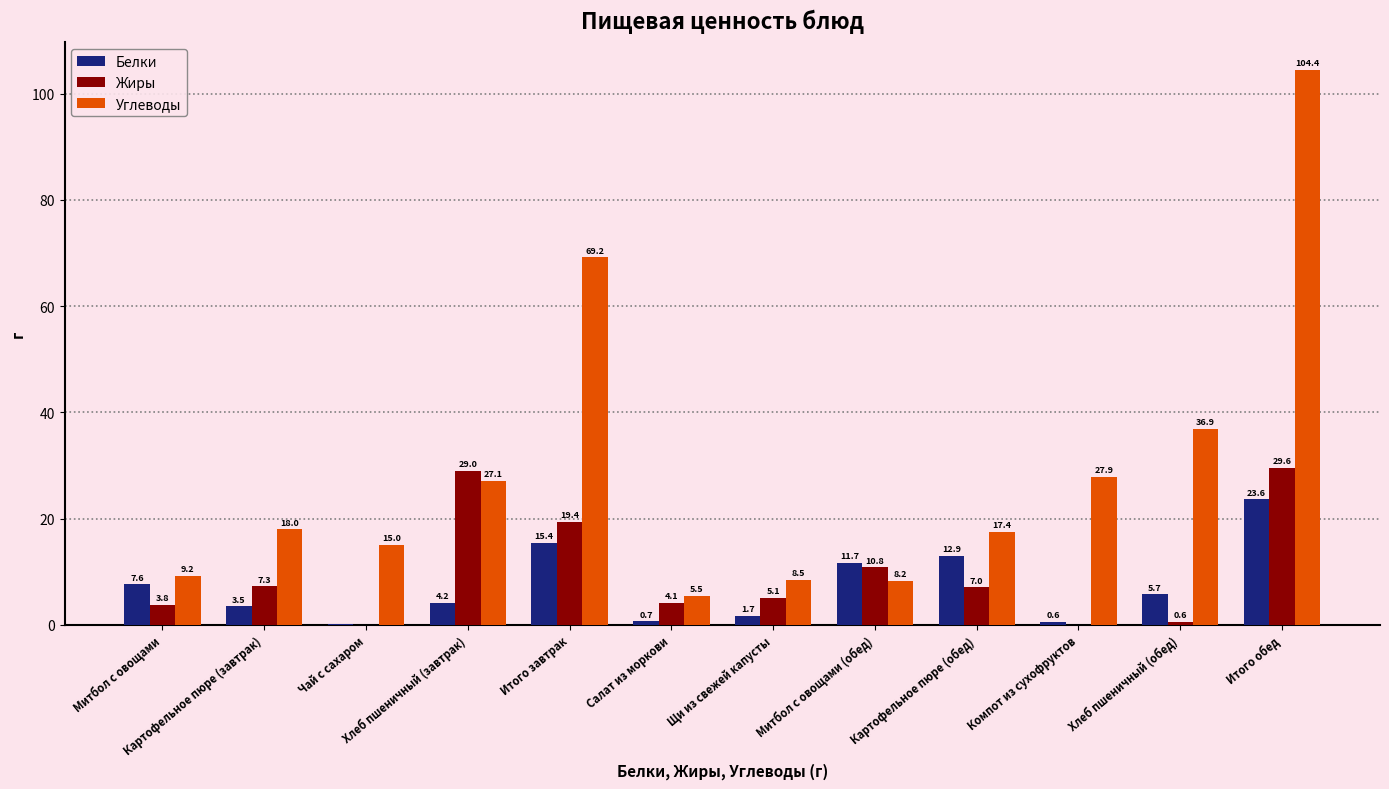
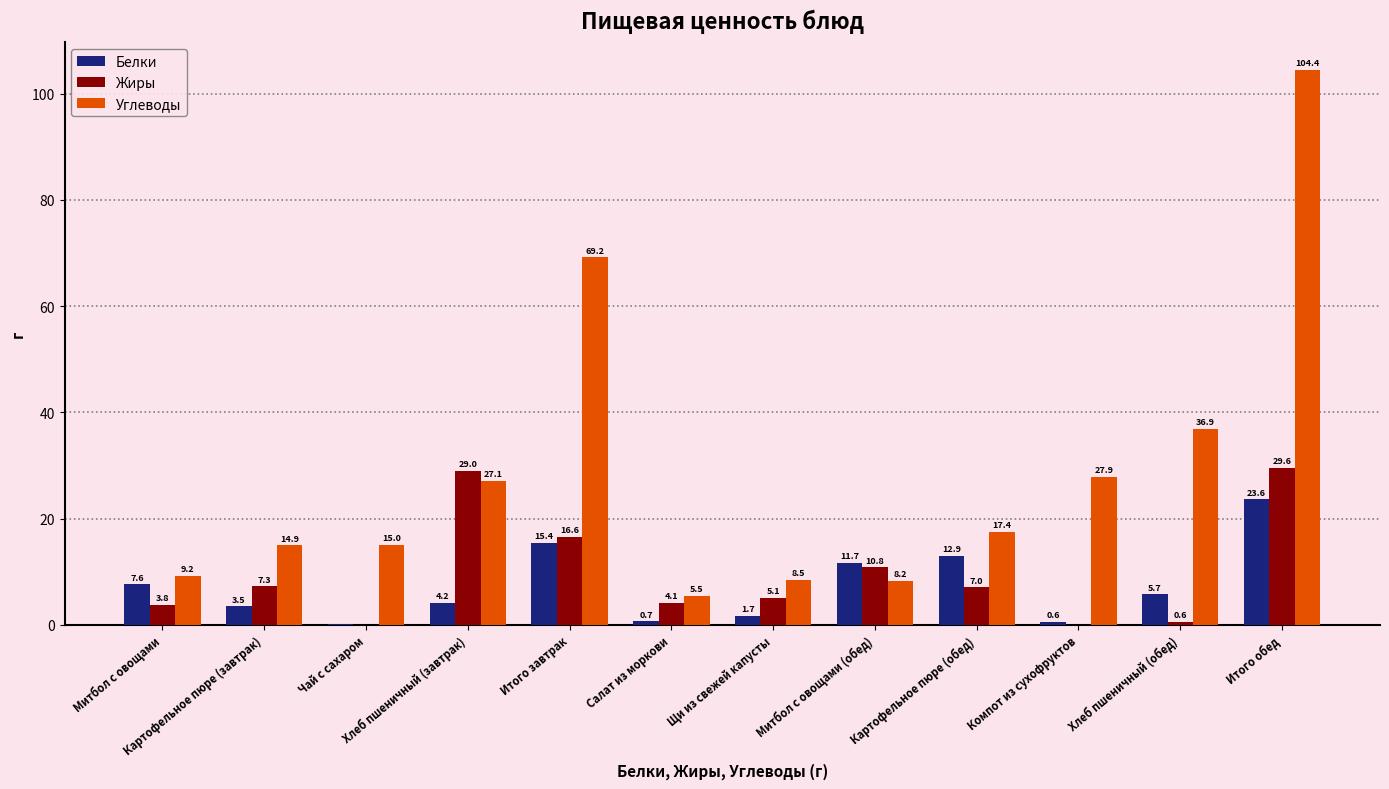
  {
    "Белки": {
      "Митбол с овощами": 7.6,
      "Картофельное пюре (завтрак)": 3.5,
      "Хлеб пшеничный (завтрак)": 4.2,
      "Итого завтрак": 15.4,
      "Салат из моркови": 0.7,
      "Щи из свежей капусты": 1.7,
      "Митбол с овощами (обед)": 11.7,
      "Картофельное пюре (обед)": 12.9,
      "Компот из сухофруктов": 0.6,
      "Хлеб пшеничный (обед)": 5.7,
      "Итого обед": 23.6
    },
    "Жиры": {
      "Митбол с овощами": 3.8,
      "Картофельное пюре (завтрак)": 7.3,
      "Хлеб пшеничный (завтрак)": 29.0,
-     "Итого завтрак": 19.4,
+     "Итого завтрак": 16.6,
      "Салат из моркови": 4.1,
      "Щи из свежей капусты": 5.1,
      "Митбол с овощами (обед)": 10.8,
      "Картофельное пюре (обед)": 7.0,
      "Хлеб пшеничный (обед)": 0.6,
      "Итого обед": 29.6
    },
    "Углеводы": {
      "Митбол с овощами": 9.2,
-     "Картофельное пюре (завтрак)": 18.0,
+     "Картофельное пюре (завтрак)": 14.9,
      "Чай с сахаром": 15.0,
      "Хлеб пшеничный (завтрак)": 27.1,
      "Итого завтрак": 69.2,
      "Салат из моркови": 5.5,
      "Щи из свежей капусты": 8.5,
      "Митбол с овощами (обед)": 8.2,
      "Картофельное пюре (обед)": 17.4,
      "Компот из сухофруктов": 27.9,
      "Хлеб пшеничный (обед)": 36.9,
      "Итого обед": 104.4
    }
  }
